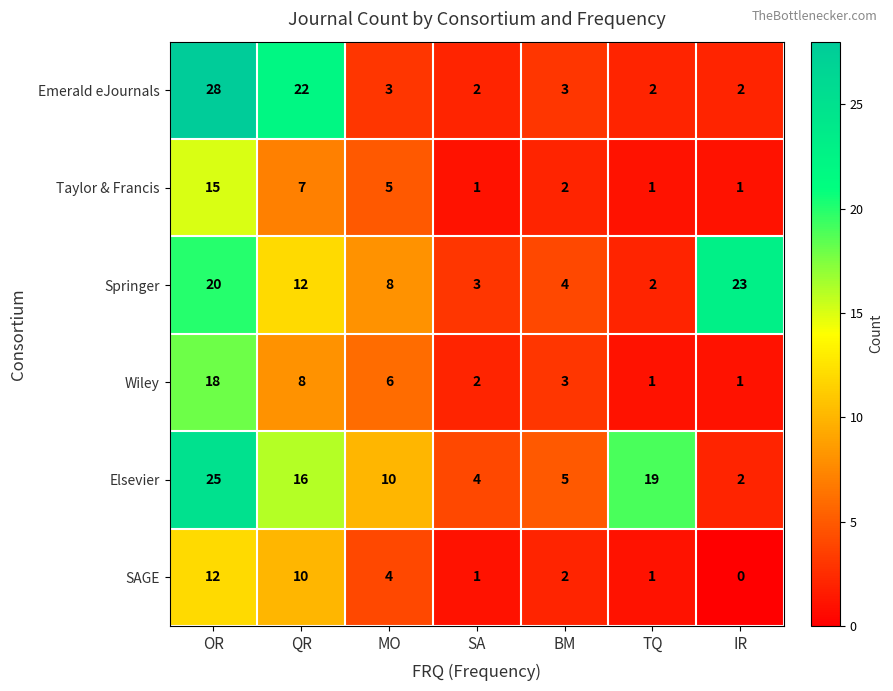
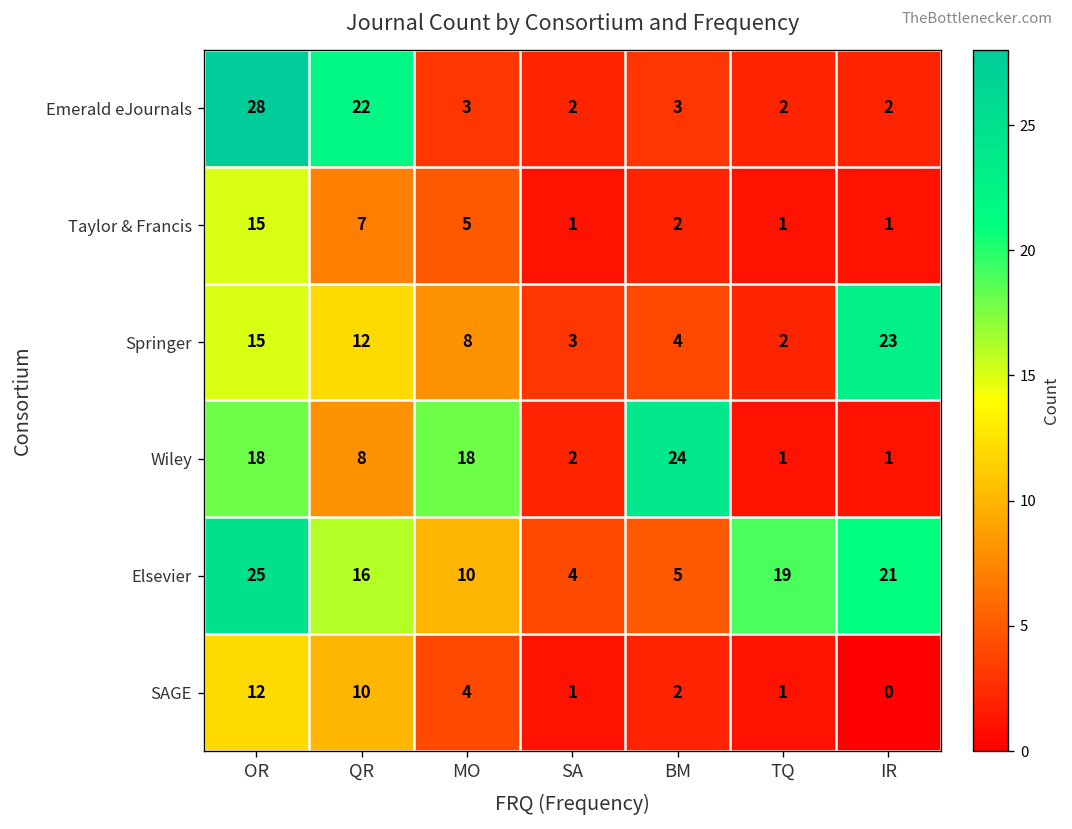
  {
    "Emerald eJournals": {
      "OR": 28,
      "QR": 22,
      "MO": 3,
      "SA": 2,
      "BM": 3,
      "TQ": 2,
      "IR": 2
    },
    "Taylor & Francis": {
      "OR": 15,
      "QR": 7,
      "MO": 5,
      "SA": 1,
      "BM": 2,
      "TQ": 1,
      "IR": 1
    },
    "Springer": {
-     "OR": 20,
+     "OR": 15,
      "QR": 12,
      "MO": 8,
      "SA": 3,
      "BM": 4,
      "TQ": 2,
      "IR": 23
    },
    "Wiley": {
      "OR": 18,
      "QR": 8,
-     "MO": 6,
+     "MO": 18,
      "SA": 2,
-     "BM": 3,
+     "BM": 24,
      "TQ": 1,
      "IR": 1
    },
    "Elsevier": {
      "OR": 25,
      "QR": 16,
      "MO": 10,
      "SA": 4,
      "BM": 5,
      "TQ": 19,
-     "IR": 2
+     "IR": 21
    },
    "SAGE": {
      "OR": 12,
      "QR": 10,
      "MO": 4,
      "SA": 1,
      "BM": 2,
      "TQ": 1,
      "IR": 0
    }
  }
